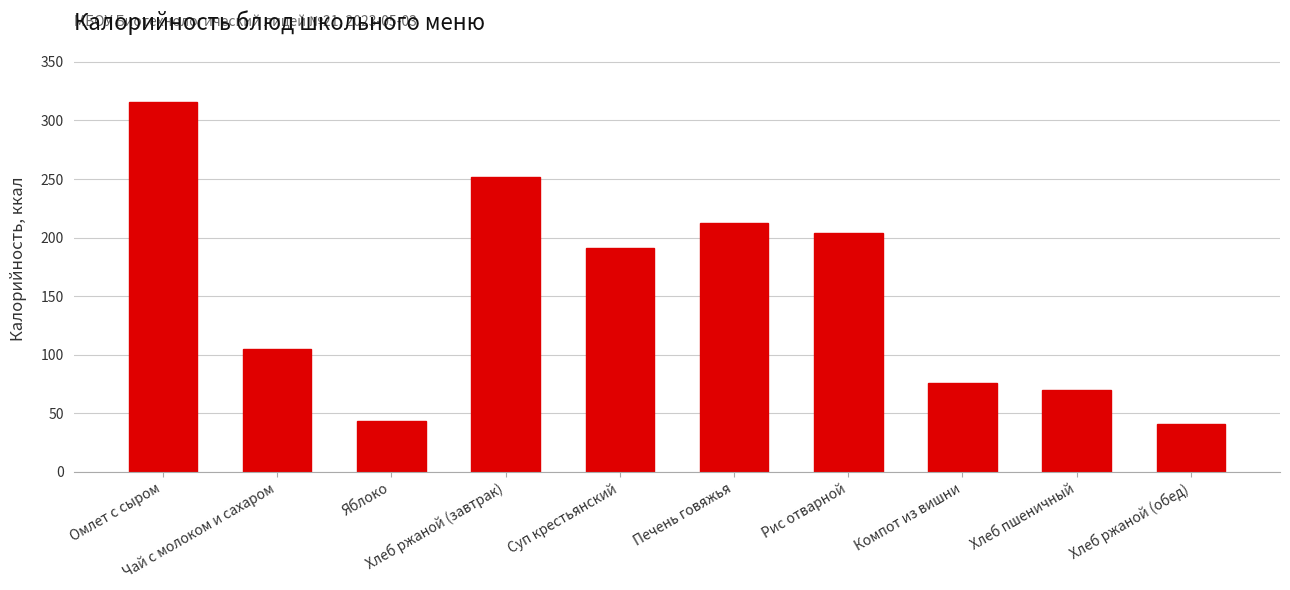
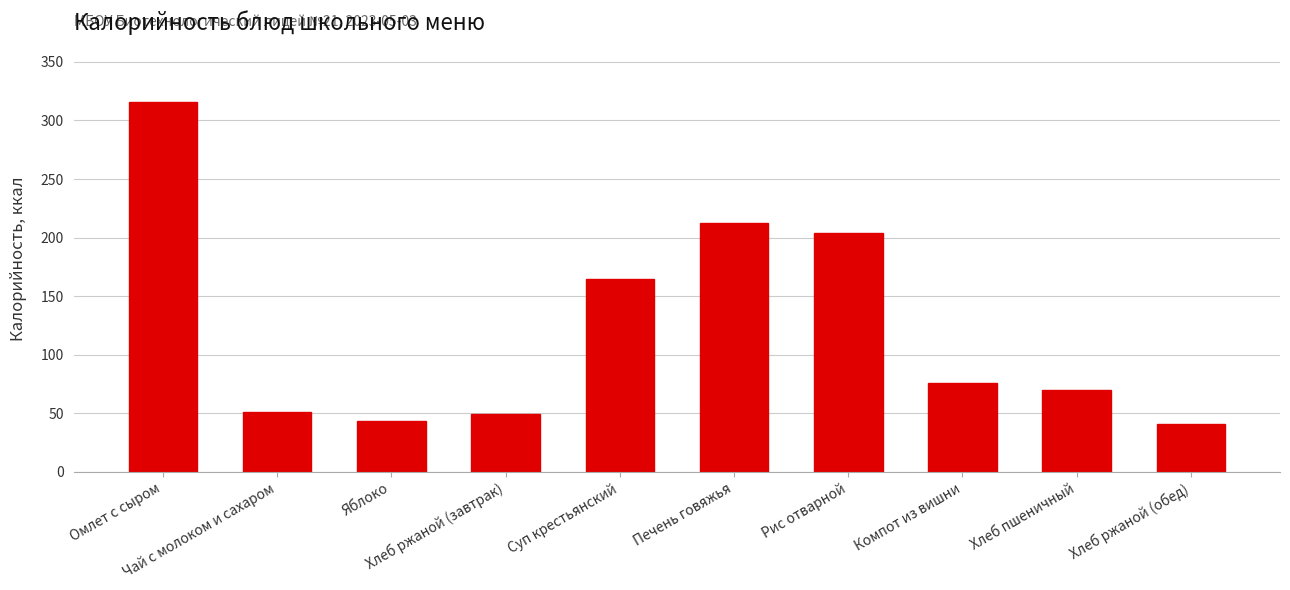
  {
    "Омлет с сыром": 316,
-   "Чай с молоком и сахаром": 105,
+   "Чай с молоком и сахаром": 51,
    "Яблоко": 43,
-   "Хлеб ржаной (завтрак)": 252,
-   "Суп крестьянский": 191,
+   "Хлеб ржаной (завтрак)": 50,
+   "Суп крестьянский": 165,
    "Печень говяжья": 213,
    "Рис отварной": 204,
    "Компот из вишни": 76,
    "Хлеб пшеничный": 70,
    "Хлеб ржаной (обед)": 41
  }
